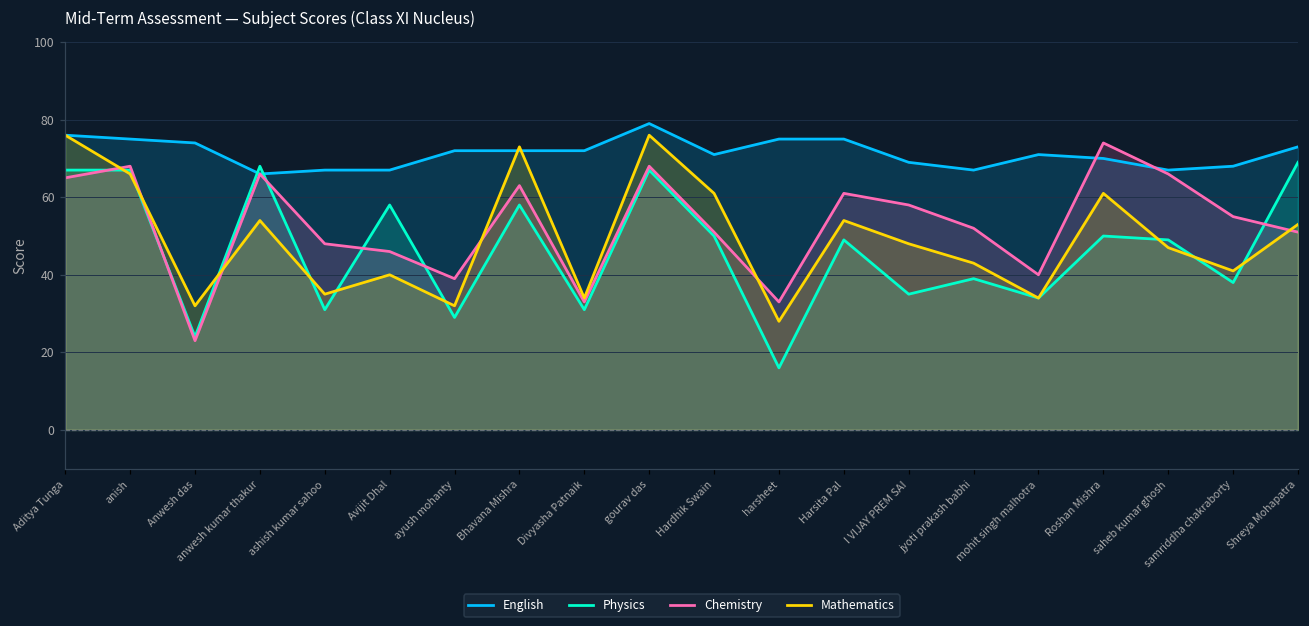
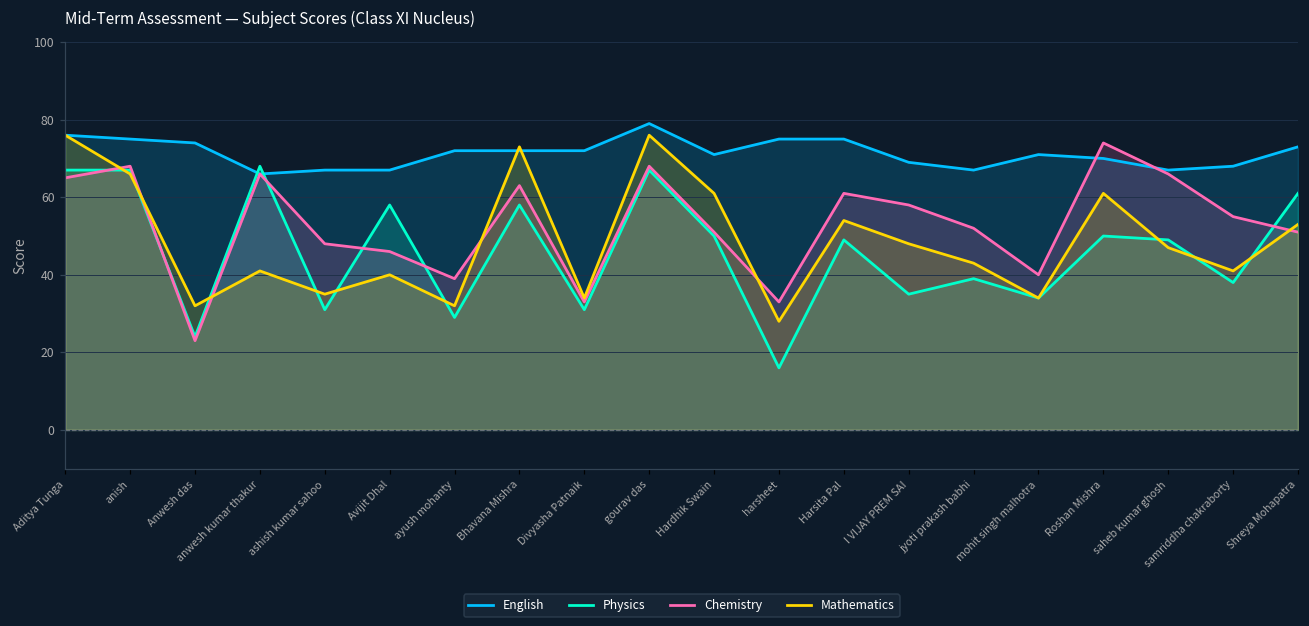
  {
    "English": {
      "anish": 75,
      "Anwesh das": 74,
      "ashish kumar sahoo": 67,
      "Avijit Dhal": 67,
      "ayush mohanty": 72,
      "Bhavana Mishra": 72,
      "Divyasha Patnaik": 72,
      "gourav das": 79,
      "Hardhik Swain": 71,
      "harsheet": 75,
      "Harsita Pal": 75,
      "I VIJAY PREM SAI": 69,
      "jyoti prakash babhi": 67,
      "mohit singh malhotra": 71,
      "Roshan Mishra": 70,
      "saheb kumar ghosh": 67,
      "samriddha chakraborty": 68,
      "Shreya Mohapatra": 73
    },
    "Physics": {
      "Aditya Tunga": 67,
      "anish": 67,
      "Anwesh das": 24,
      "anwesh kumar thakur": 68,
      "ashish kumar sahoo": 31,
      "Avijit Dhal": 58,
      "ayush mohanty": 29,
      "Bhavana Mishra": 58,
      "Divyasha Patnaik": 31,
      "gourav das": 67,
      "Hardhik Swain": 50,
      "harsheet": 16,
      "Harsita Pal": 49,
      "I VIJAY PREM SAI": 35,
      "jyoti prakash babhi": 39,
      "Roshan Mishra": 50,
      "saheb kumar ghosh": 49,
      "samriddha chakraborty": 38,
-     "Shreya Mohapatra": 69
+     "Shreya Mohapatra": 61
    },
    "Chemistry": {
      "Aditya Tunga": 65,
      "anish": 68,
      "Anwesh das": 23,
      "ashish kumar sahoo": 48,
      "Avijit Dhal": 46,
      "ayush mohanty": 39,
      "Bhavana Mishra": 63,
      "Divyasha Patnaik": 33,
      "gourav das": 68,
      "Hardhik Swain": 51,
      "harsheet": 33,
      "Harsita Pal": 61,
      "I VIJAY PREM SAI": 58,
      "jyoti prakash babhi": 52,
      "mohit singh malhotra": 40,
      "Roshan Mishra": 74,
      "saheb kumar ghosh": 66,
      "samriddha chakraborty": 55,
      "Shreya Mohapatra": 51
    },
    "Mathematics": {
      "anish": 66,
      "Anwesh das": 32,
-     "anwesh kumar thakur": 54,
+     "anwesh kumar thakur": 41,
      "ashish kumar sahoo": 35,
      "Avijit Dhal": 40,
      "ayush mohanty": 32,
      "Bhavana Mishra": 73,
      "Divyasha Patnaik": 34,
      "gourav das": 76,
      "Hardhik Swain": 61,
      "harsheet": 28,
      "Harsita Pal": 54,
      "I VIJAY PREM SAI": 48,
      "jyoti prakash babhi": 43,
      "Roshan Mishra": 61,
      "saheb kumar ghosh": 47,
      "samriddha chakraborty": 41,
      "Shreya Mohapatra": 53
    }
  }
